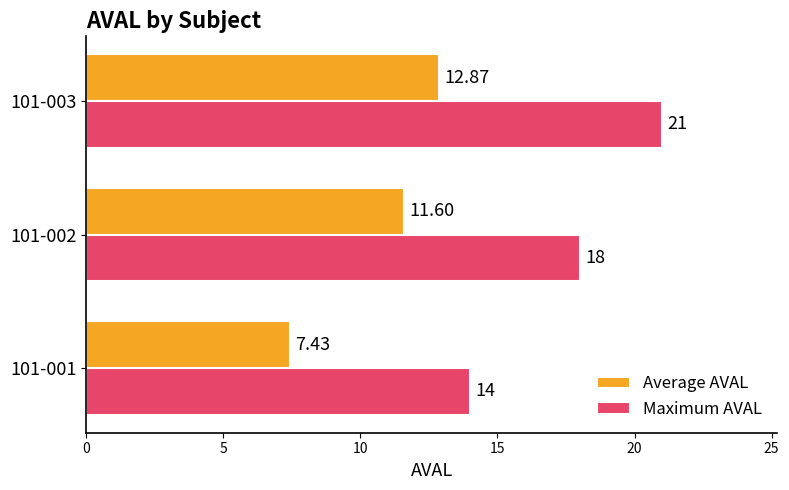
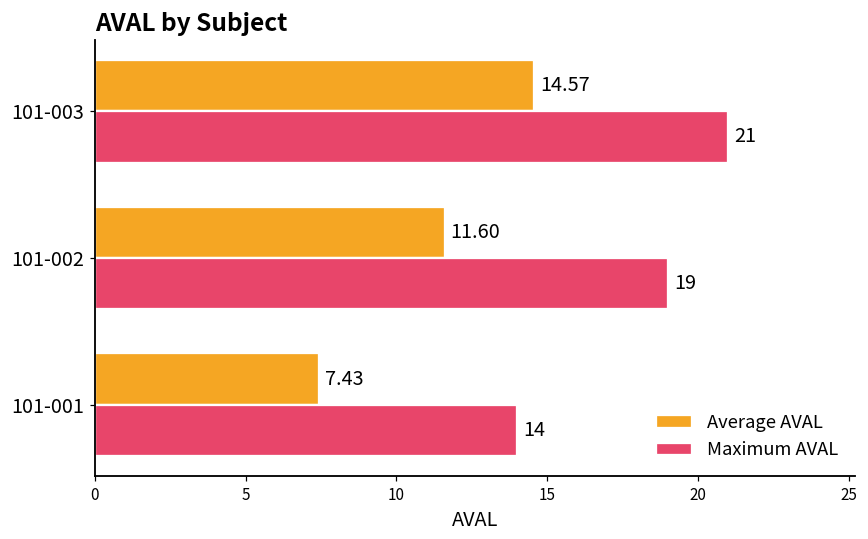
  {
    "Average AVAL": {
-     "101-003": 12.87,
+     "101-003": 14.57,
      "101-002": 11.60,
      "101-001": 7.43
    },
    "Maximum AVAL": {
      "101-003": 21,
-     "101-002": 18,
+     "101-002": 19,
      "101-001": 14
    }
  }
